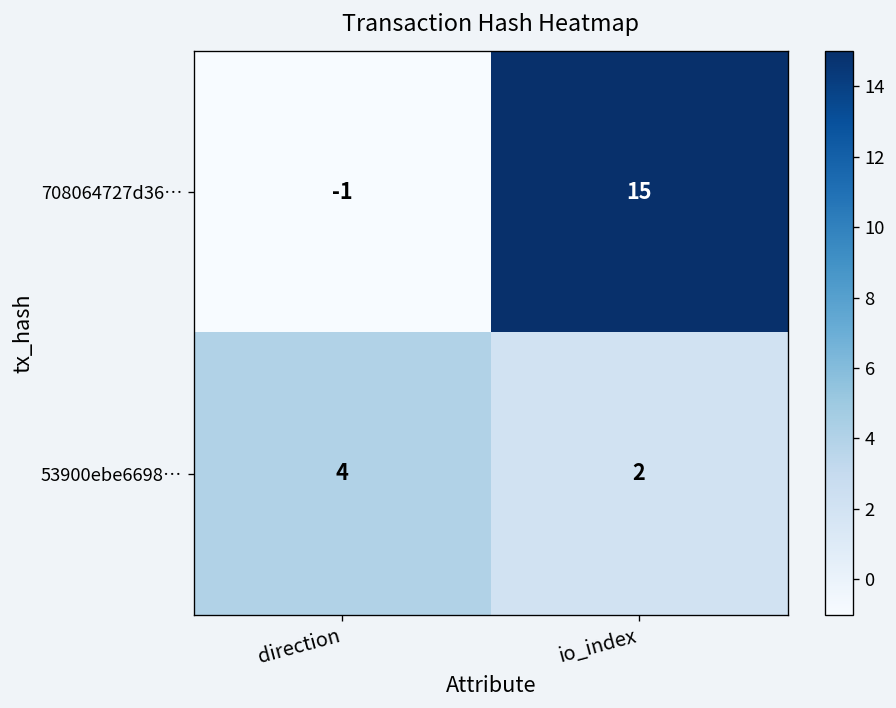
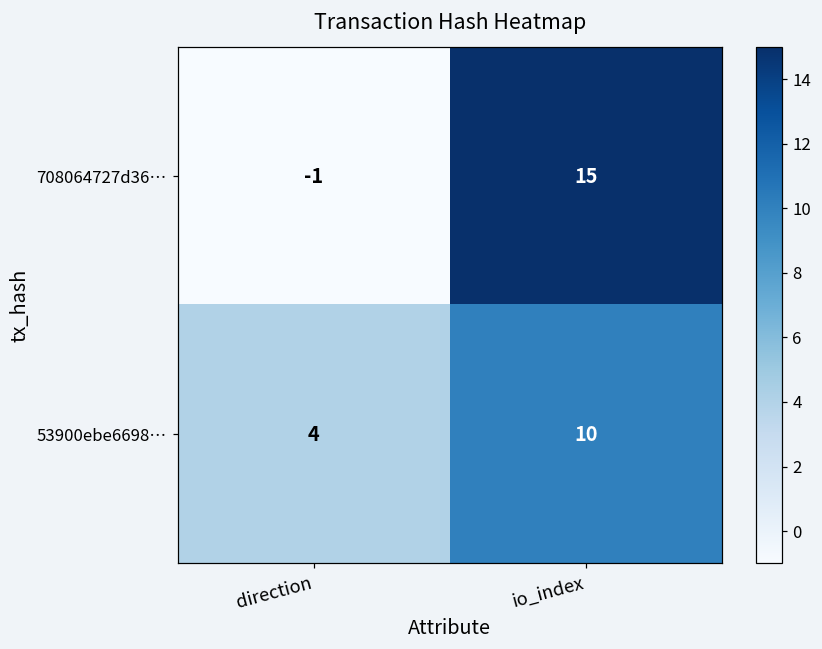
  {
    "708064727d36…": {
      "direction": -1,
      "io_index": 15
    },
    "53900ebe6698…": {
      "direction": 4,
-     "io_index": 2
+     "io_index": 10
    }
  }
